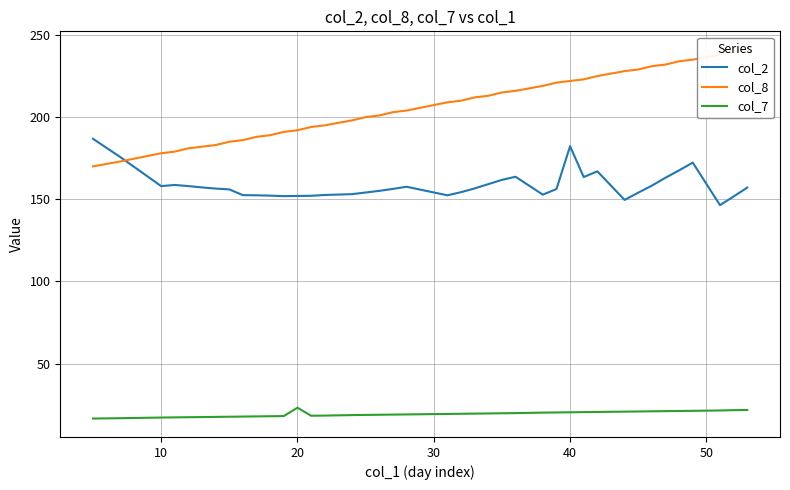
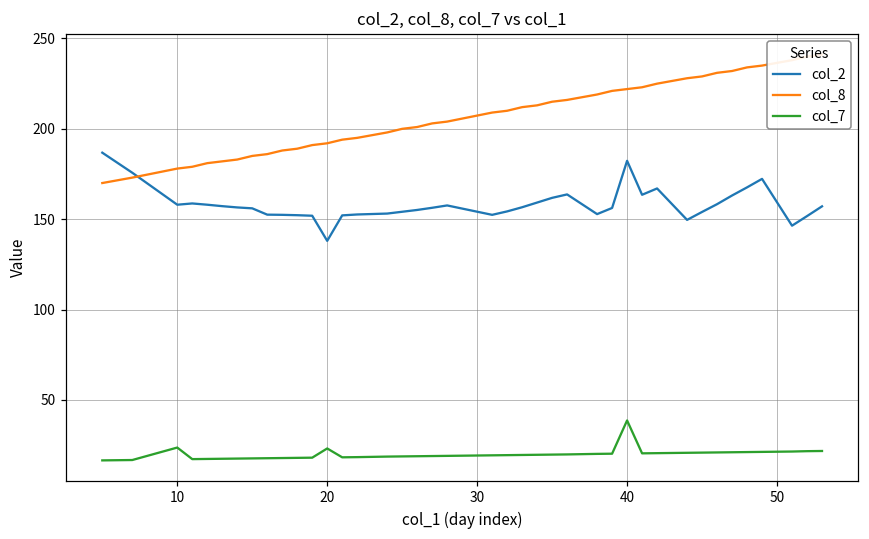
  {
    "col_2": {
      "10": 158,
-     "20": 152,
+     "20": 138,
      "40": 182
    },
    "col_8": {
      "10": 178,
      "20": 192,
      "40": 222
    },
    "col_7": {
-     "10": 17,
+     "10": 24,
      "20": 23,
-     "40": 20
+     "40": 39
    }
  }
